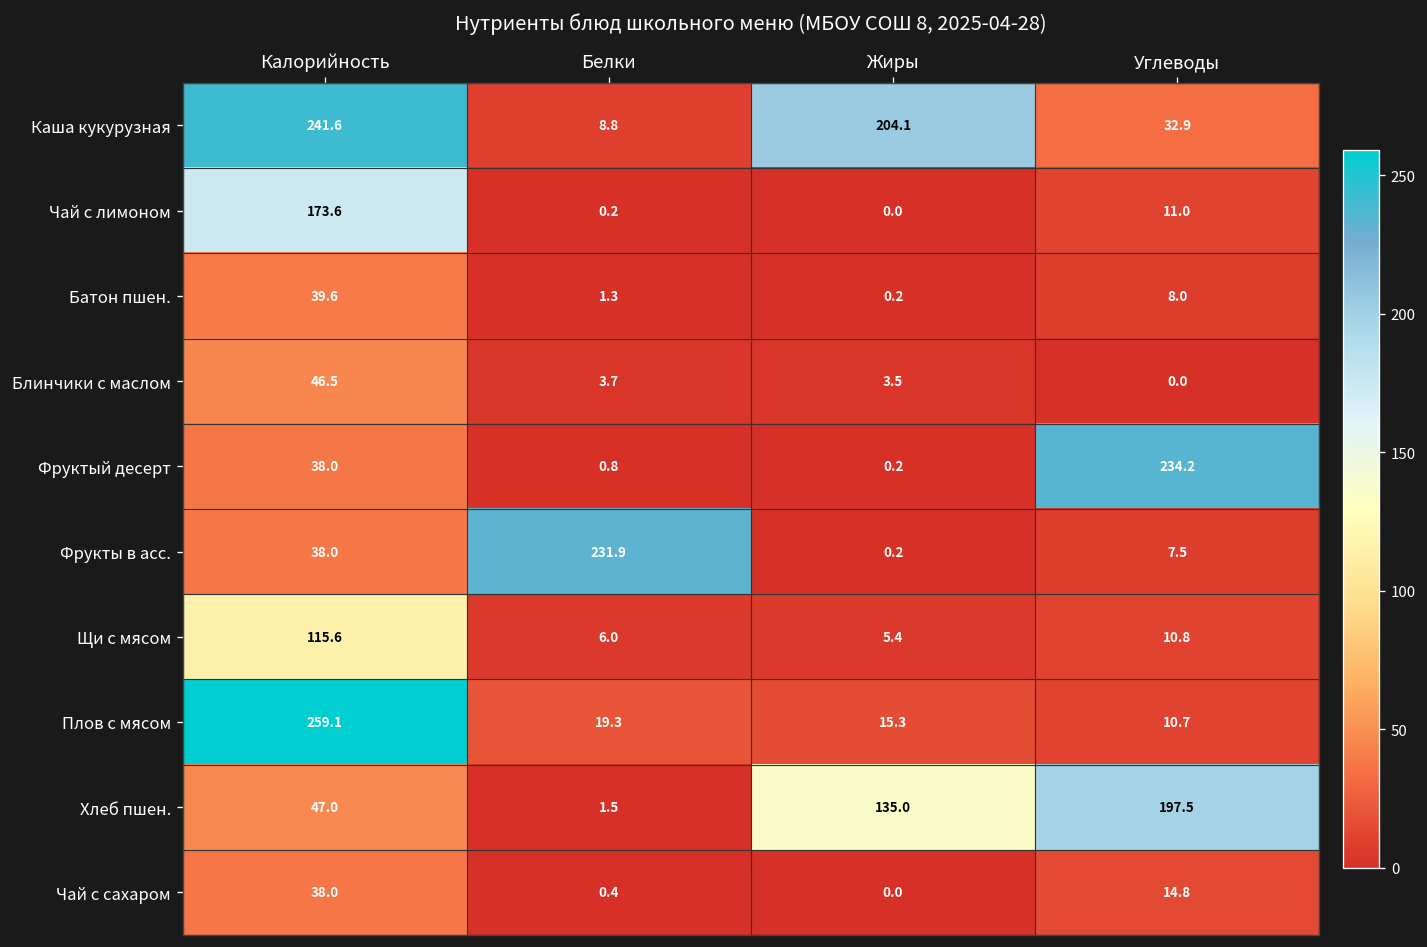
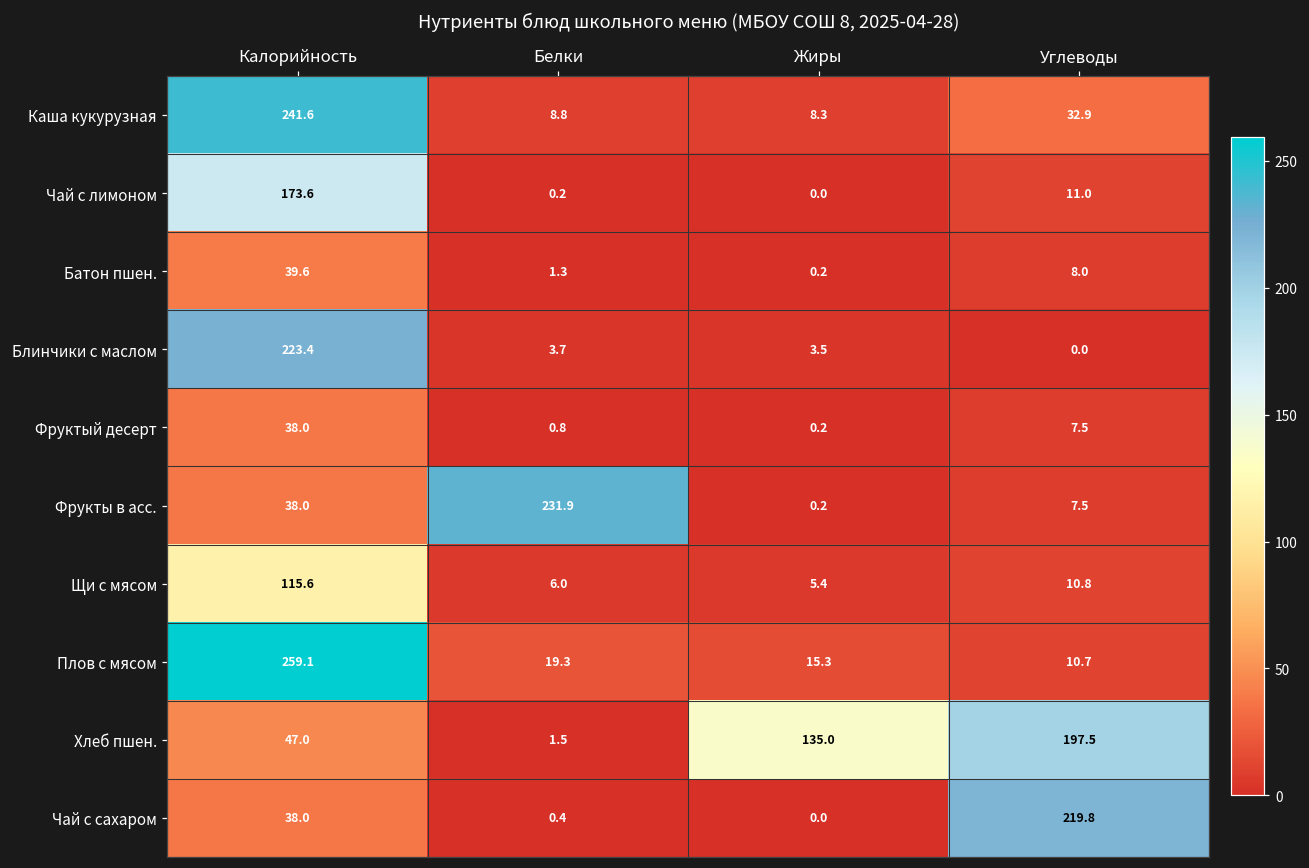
  {
    "Каша кукурузная": {
      "Калорийность": 241.6,
      "Белки": 8.8,
-     "Жиры": 204.1,
+     "Жиры": 8.3,
      "Углеводы": 32.9
    },
    "Чай с лимоном": {
      "Калорийность": 173.6,
      "Белки": 0.2,
      "Жиры": 0.0,
      "Углеводы": 11.0
    },
    "Батон пшен.": {
      "Калорийность": 39.6,
      "Белки": 1.3,
      "Жиры": 0.2,
      "Углеводы": 8.0
    },
    "Блинчики с маслом": {
-     "Калорийность": 46.5,
+     "Калорийность": 223.4,
      "Белки": 3.7,
      "Жиры": 3.5,
      "Углеводы": 0.0
    },
    "Фруктый десерт": {
      "Калорийность": 38.0,
      "Белки": 0.8,
      "Жиры": 0.2,
-     "Углеводы": 234.2
+     "Углеводы": 7.5
    },
    "Фрукты в асс.": {
      "Калорийность": 38.0,
      "Белки": 231.9,
      "Жиры": 0.2,
      "Углеводы": 7.5
    },
    "Щи с мясом": {
      "Калорийность": 115.6,
      "Белки": 6.0,
      "Жиры": 5.4,
      "Углеводы": 10.8
    },
    "Плов с мясом": {
      "Калорийность": 259.1,
      "Белки": 19.3,
      "Жиры": 15.3,
      "Углеводы": 10.7
    },
    "Хлеб пшен.": {
      "Калорийность": 47.0,
      "Белки": 1.5,
      "Жиры": 135.0,
      "Углеводы": 197.5
    },
    "Чай с сахаром": {
      "Калорийность": 38.0,
      "Белки": 0.4,
      "Жиры": 0.0,
-     "Углеводы": 14.8
+     "Углеводы": 219.8
    }
  }
